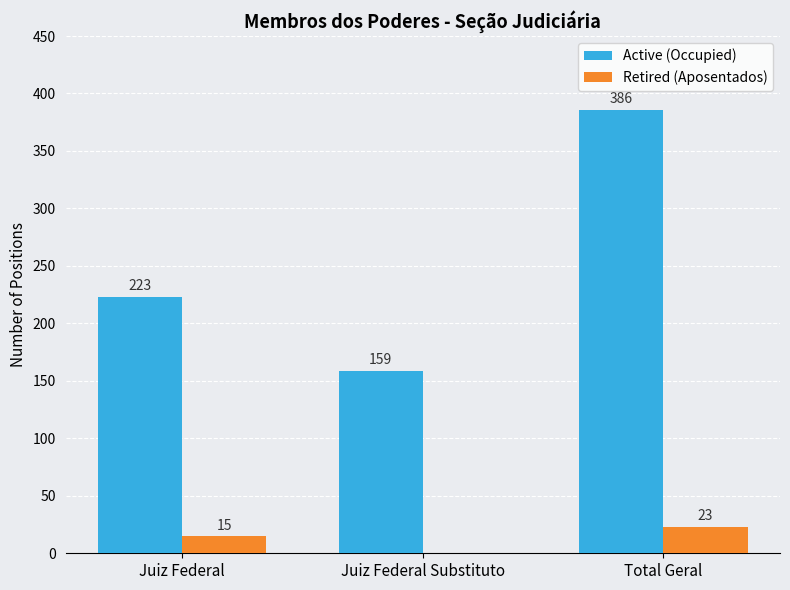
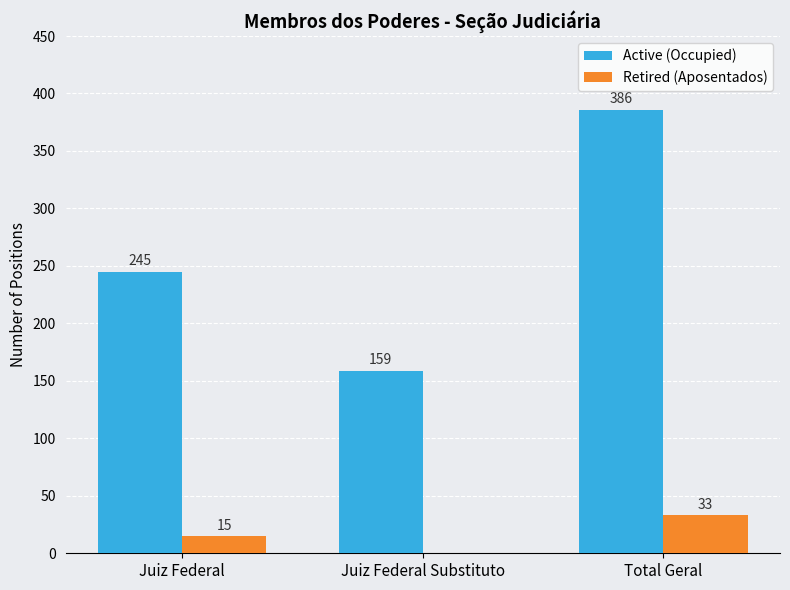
  {
    "Active (Occupied)": {
-     "Juiz Federal": 223,
+     "Juiz Federal": 245,
      "Juiz Federal Substituto": 159,
      "Total Geral": 386
    },
    "Retired (Aposentados)": {
      "Juiz Federal": 15,
-     "Total Geral": 23
+     "Total Geral": 33
    }
  }
